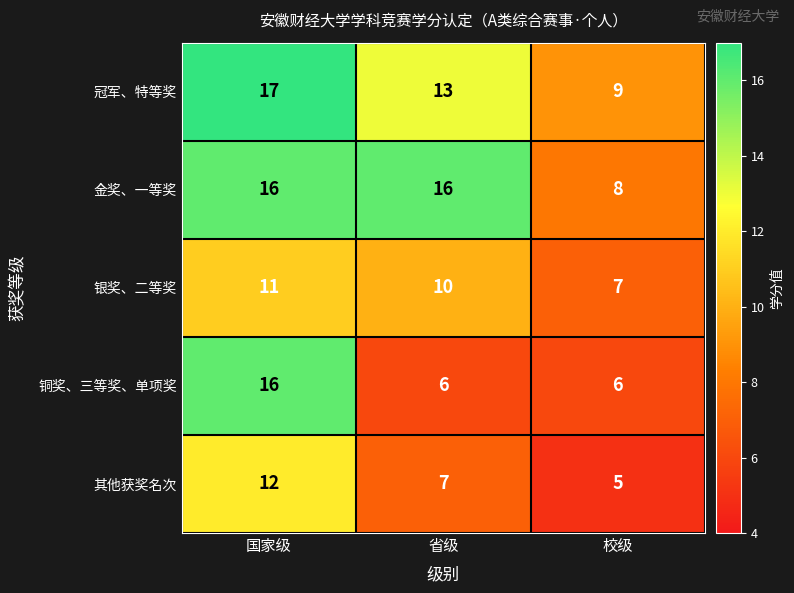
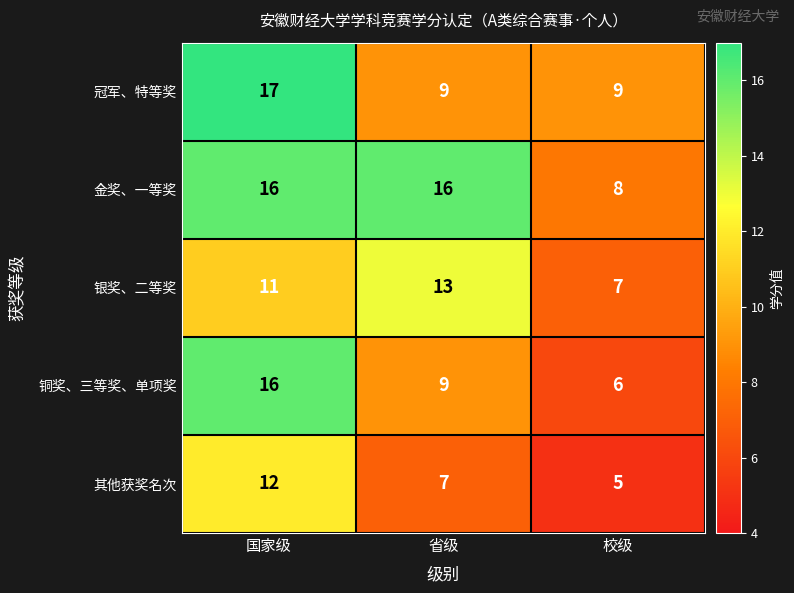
  {
    "冠军、特等奖": {
      "国家级": 17,
-     "省级": 13,
+     "省级": 9,
      "校级": 9
    },
    "金奖、一等奖": {
      "国家级": 16,
      "省级": 16,
      "校级": 8
    },
    "银奖、二等奖": {
      "国家级": 11,
-     "省级": 10,
+     "省级": 13,
      "校级": 7
    },
    "铜奖、三等奖、单项奖": {
      "国家级": 16,
-     "省级": 6,
+     "省级": 9,
      "校级": 6
    },
    "其他获奖名次": {
      "国家级": 12,
      "省级": 7,
      "校级": 5
    }
  }
